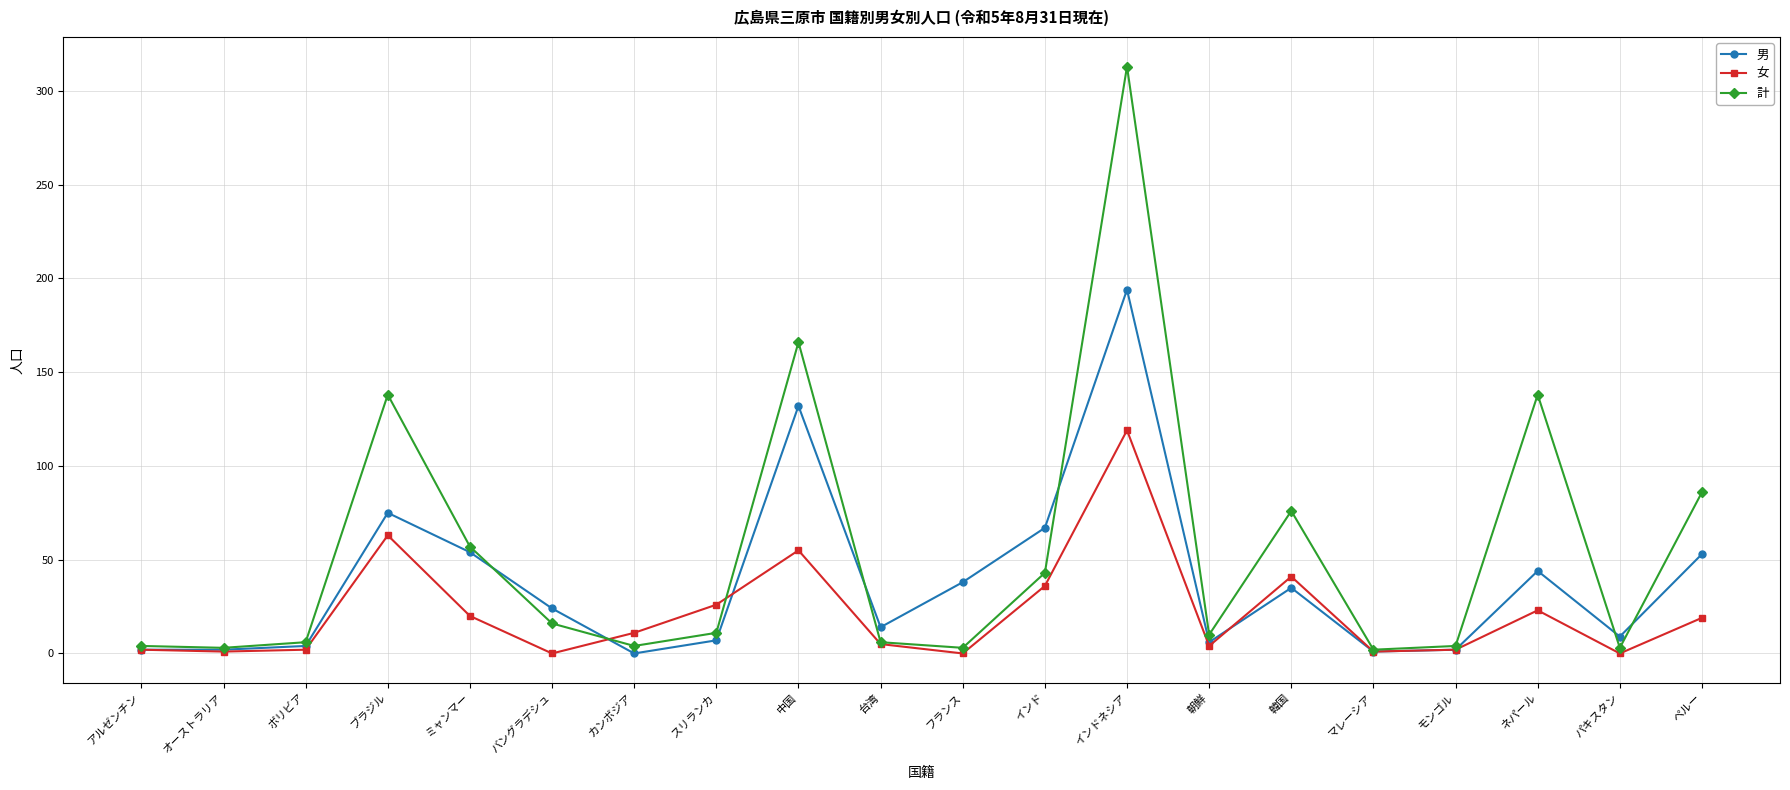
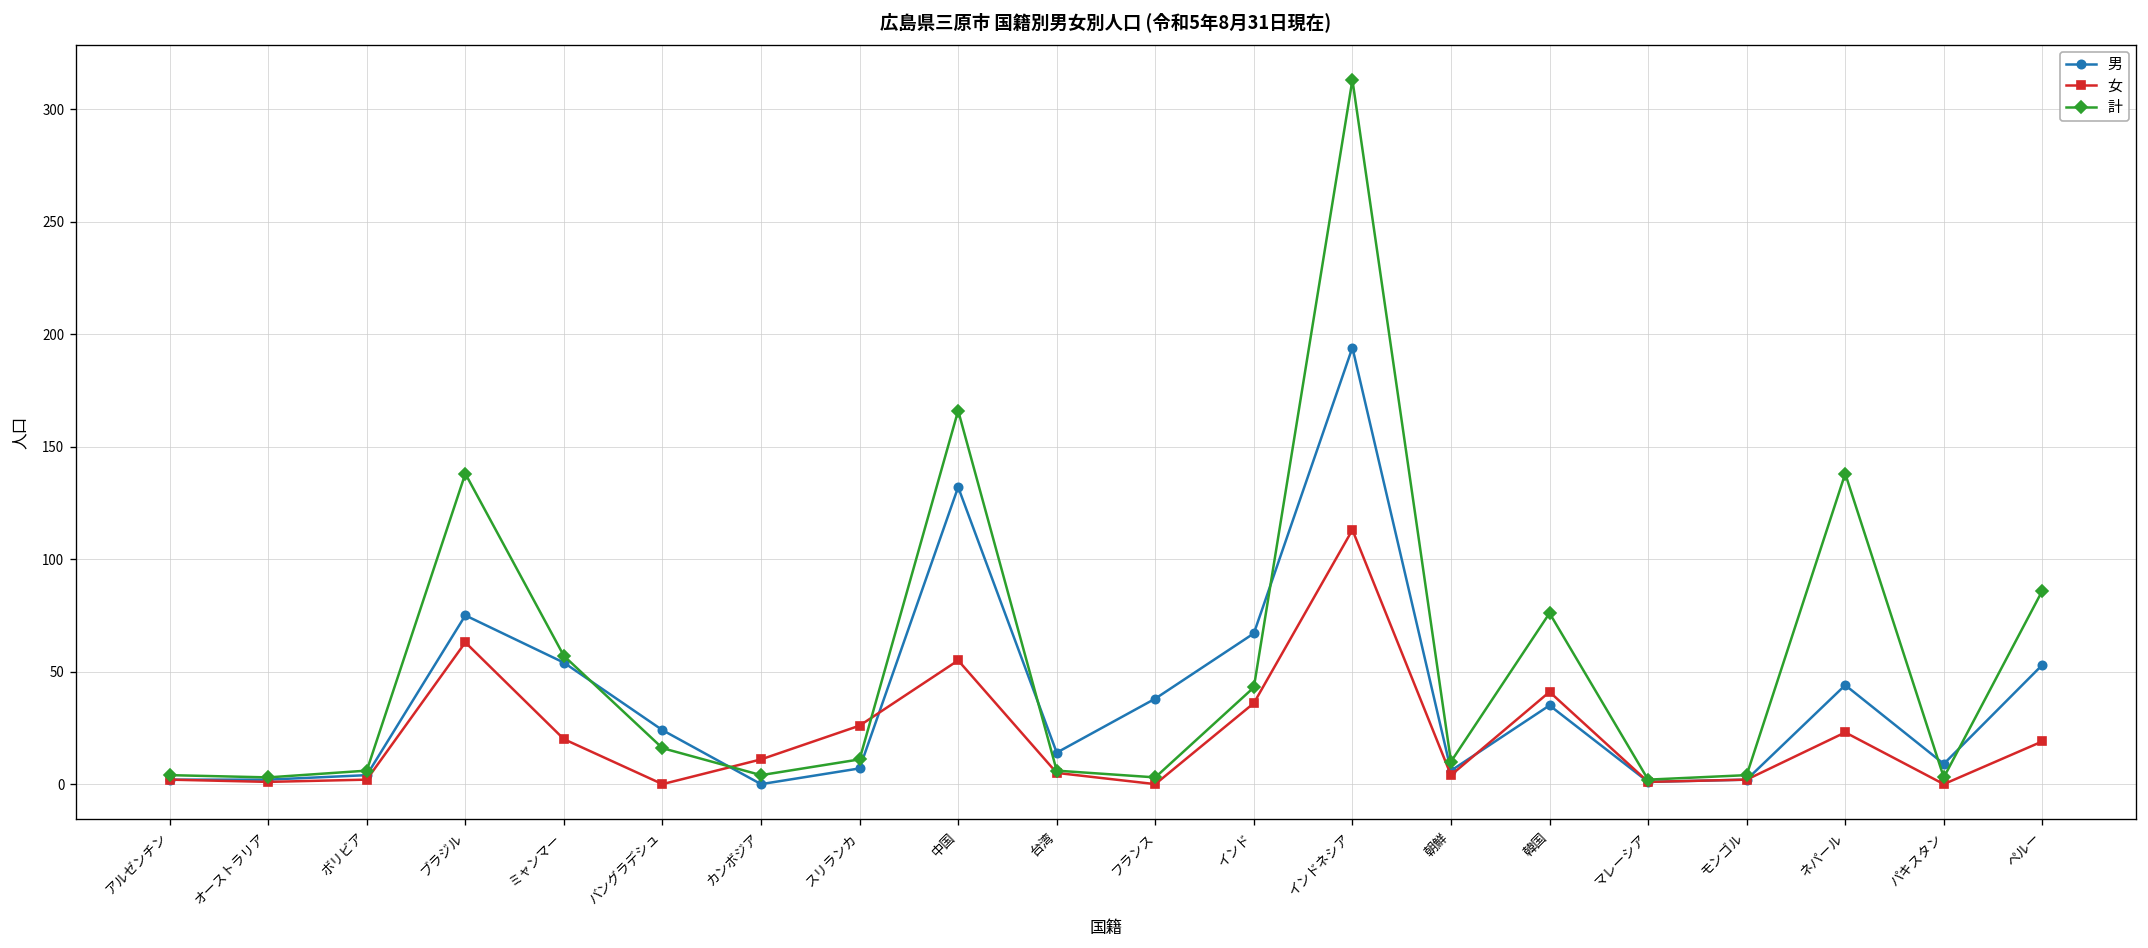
  {
    "男": {
      "ボリビア": 4,
      "ブラジル": 75,
      "ミャンマー": 54,
      "バングラデシュ": 24,
      "カンボジア": 0,
      "スリランカ": 7,
      "中国": 132,
      "台湾": 14,
      "フランス": 38,
      "インド": 67,
      "インドネシア": 194,
      "朝鮮": 6,
      "韓国": 35,
      "ネパール": 44,
      "パキスタン": 9,
      "ペルー": 53
    },
    "女": {
      "ボリビア": 2,
      "ブラジル": 63,
      "ミャンマー": 20,
      "バングラデシュ": 0,
      "カンボジア": 11,
      "スリランカ": 26,
      "中国": 55,
      "フランス": 0,
      "インド": 36,
-     "インドネシア": 119,
+     "インドネシア": 113,
      "朝鮮": 4,
      "韓国": 41,
      "ネパール": 23,
      "パキスタン": 0,
      "ペルー": 19
    },
    "計": {
      "アルゼンチン": 4,
      "ボリビア": 6,
      "ブラジル": 138,
      "ミャンマー": 57,
      "バングラデシュ": 16,
      "カンボジア": 4,
      "スリランカ": 11,
      "中国": 166,
      "フランス": 3,
      "インド": 43,
      "インドネシア": 313,
      "朝鮮": 10,
      "韓国": 76,
      "モンゴル": 4,
      "ネパール": 138,
      "パキスタン": 3,
      "ペルー": 86
    }
  }
